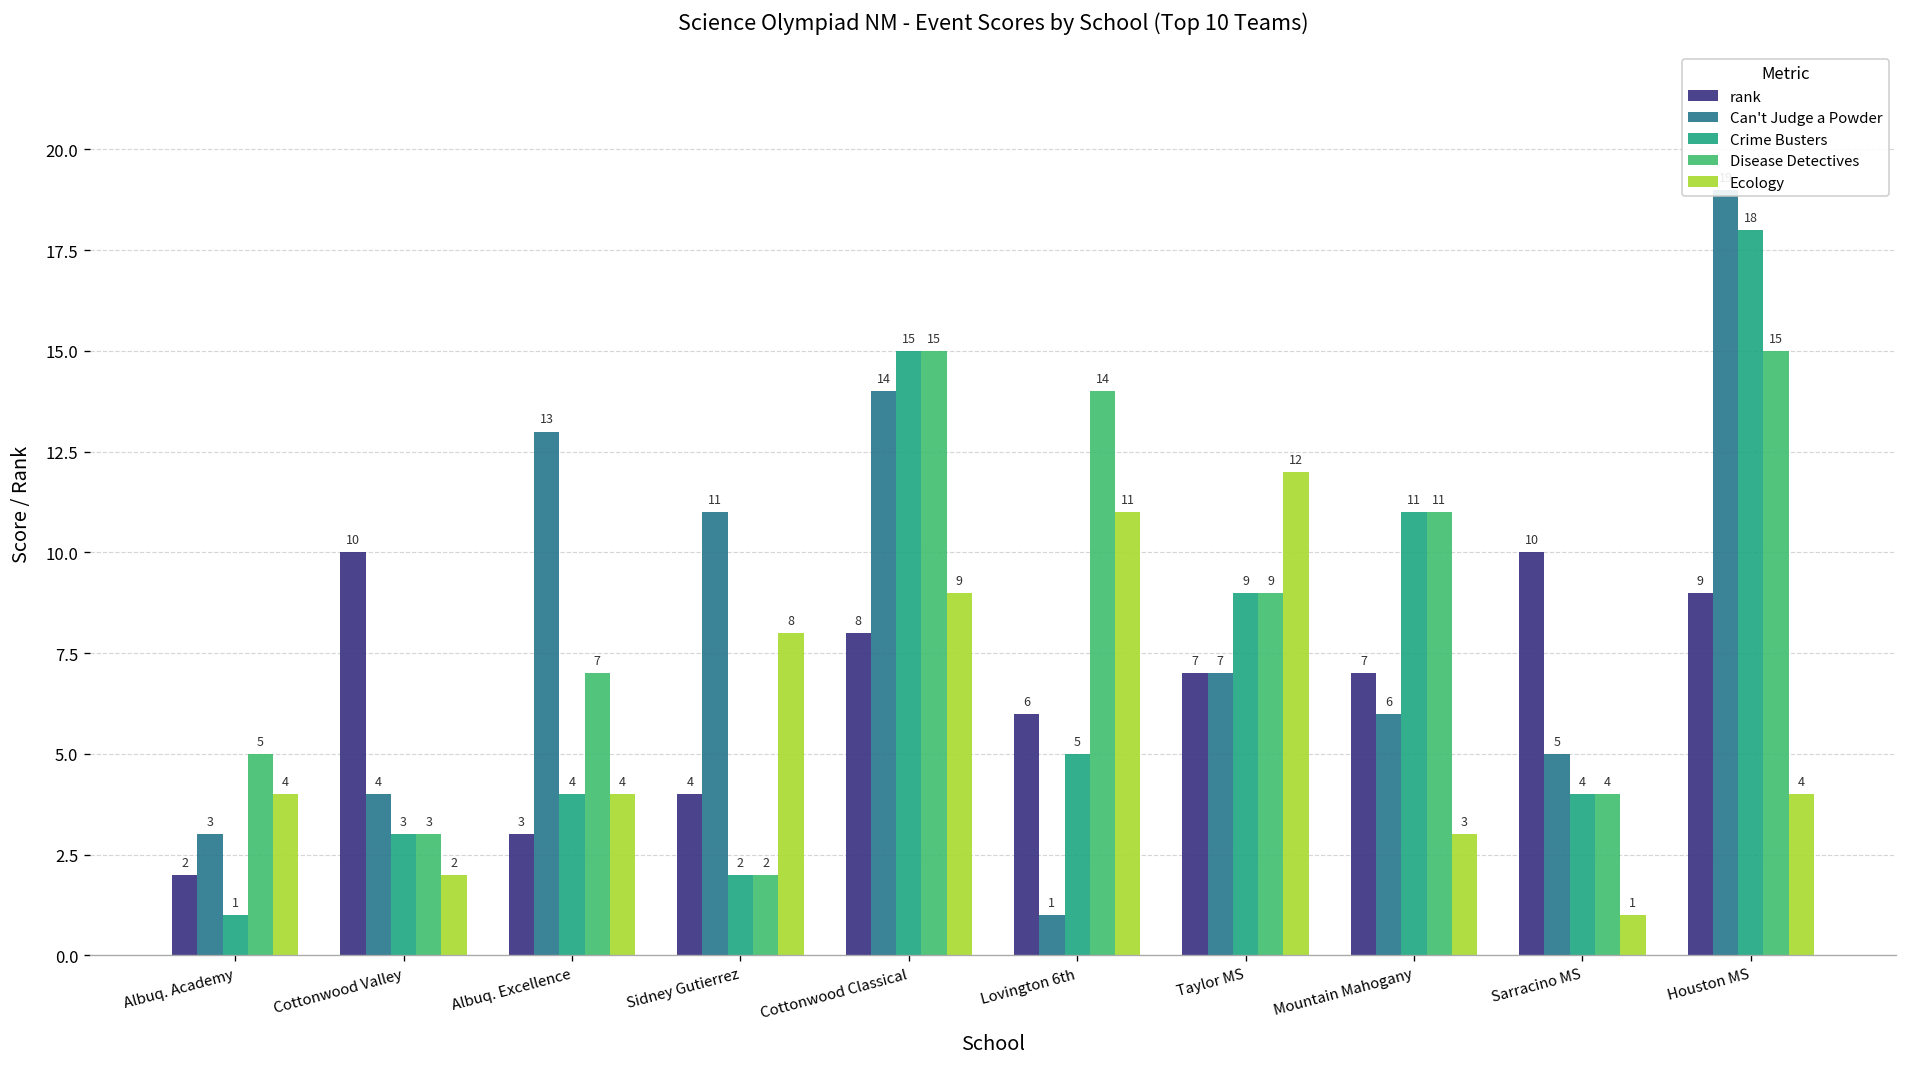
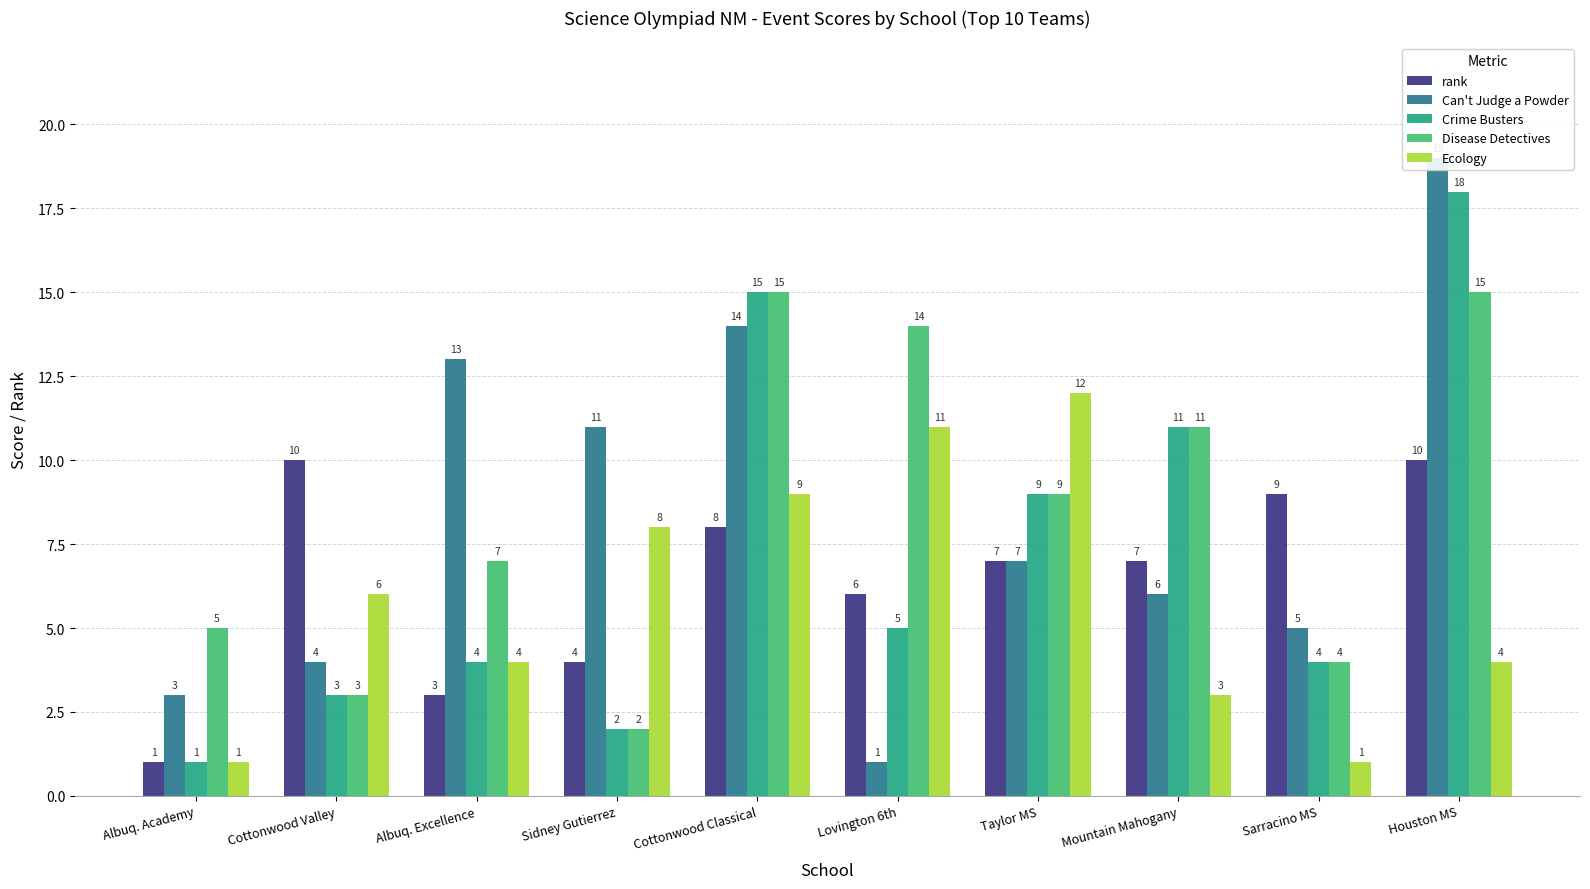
  {
    "rank": {
-     "Albuq. Academy": 2,
+     "Albuq. Academy": 1,
      "Cottonwood Valley": 10,
      "Albuq. Excellence": 3,
      "Sidney Gutierrez": 4,
      "Cottonwood Classical": 8,
      "Lovington 6th": 6,
      "Taylor MS": 7,
      "Mountain Mahogany": 7,
-     "Sarracino MS": 10,
-     "Houston MS": 9
+     "Sarracino MS": 9,
+     "Houston MS": 10
    },
    "Ecology": {
-     "Albuq. Academy": 4,
-     "Cottonwood Valley": 2,
+     "Albuq. Academy": 1,
+     "Cottonwood Valley": 6,
      "Albuq. Excellence": 4,
      "Sidney Gutierrez": 8,
      "Cottonwood Classical": 9,
      "Lovington 6th": 11,
      "Taylor MS": 12,
      "Mountain Mahogany": 3,
      "Sarracino MS": 1,
      "Houston MS": 4
    }
  }
